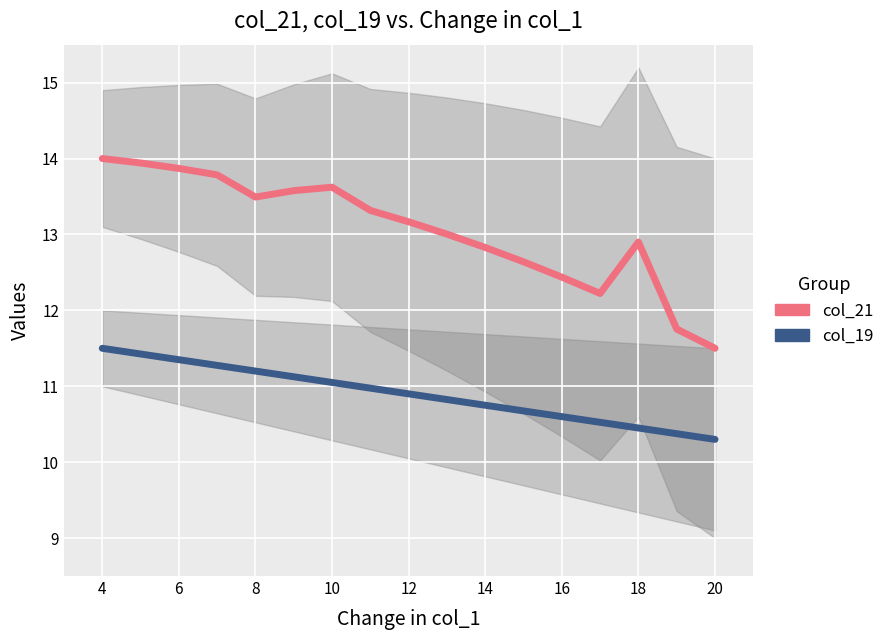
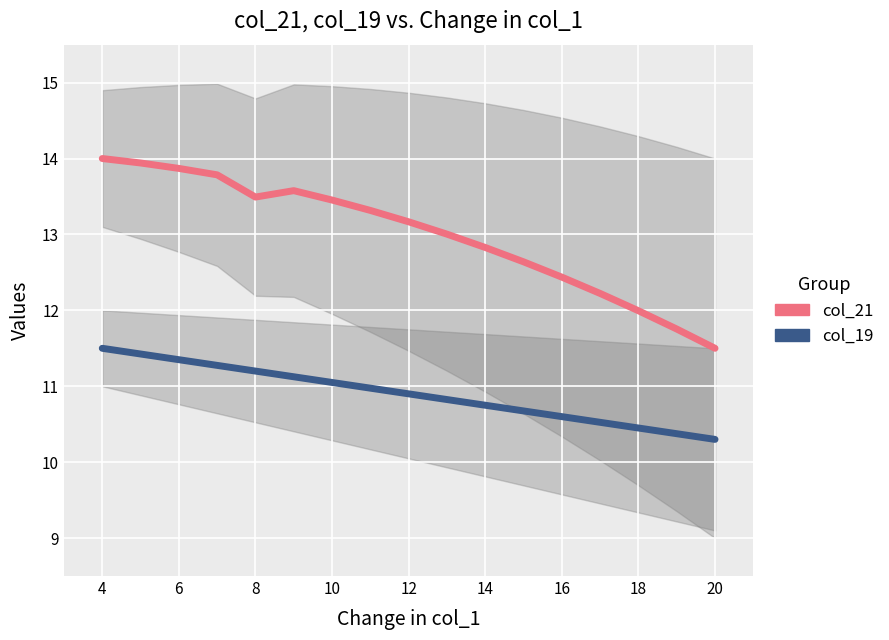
  {
    "col_21": {
      "4": 14.0,
      "6": 13.9,
      "8": 13.5,
-     "10": 13.6,
+     "10": 13.5,
      "12": 13.2,
      "14": 12.8,
      "16": 12.4,
-     "18": 12.9
+     "18": 12.0
    },
    "col_19": {
      "4": 11.5,
      "6": 11.4,
      "8": 11.2,
      "10": 11.1,
      "12": 10.9,
      "14": 10.8,
      "16": 10.6,
      "18": 10.5,
      "20": 10.3
    }
  }
